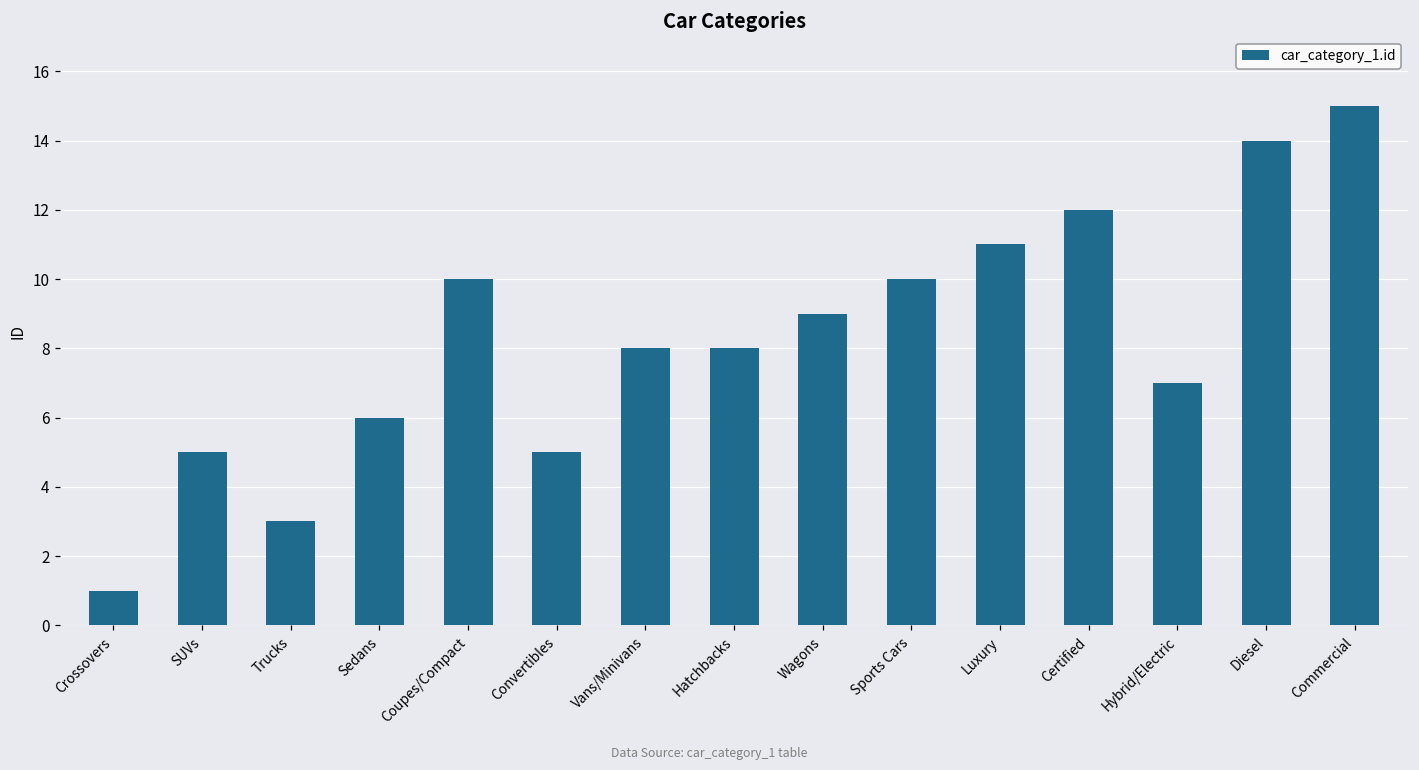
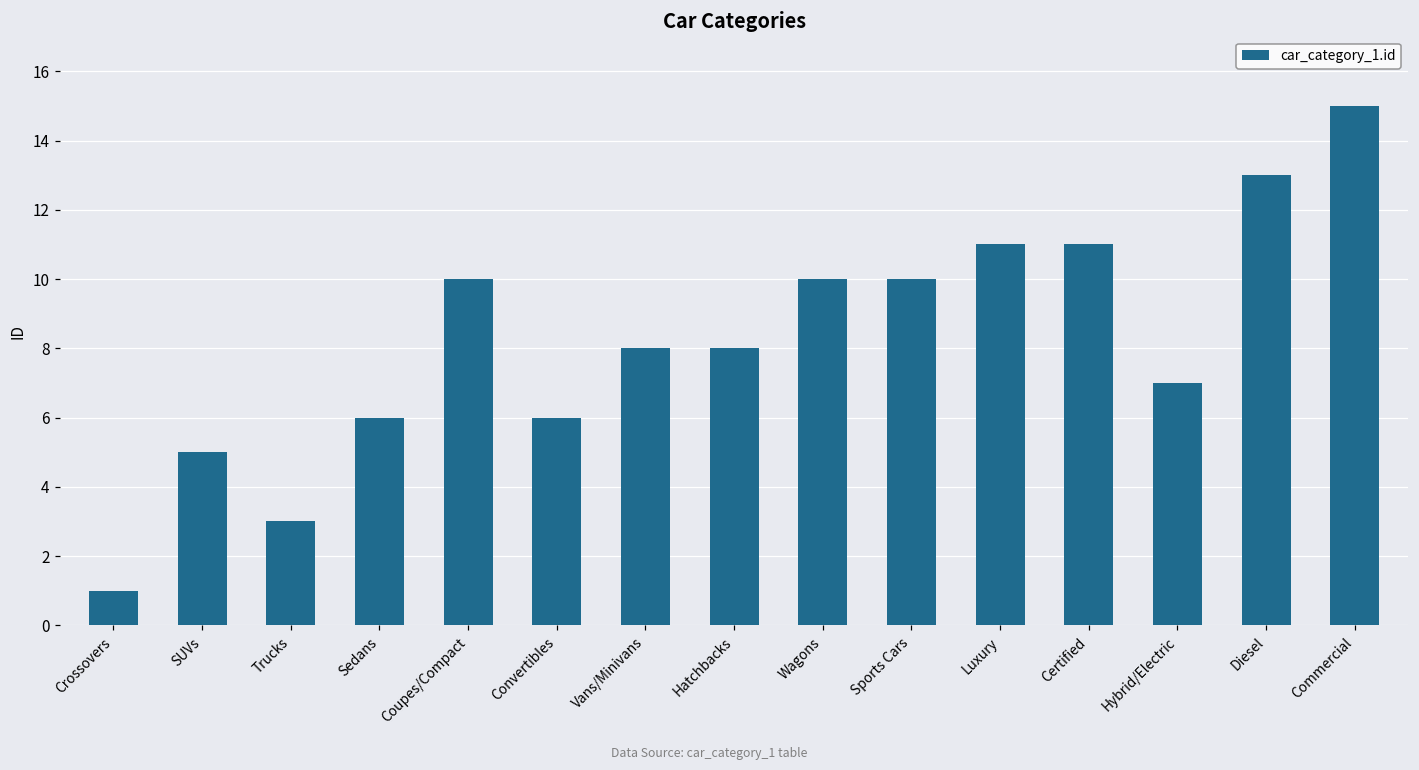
  {
    "Crossovers": 1,
    "SUVs": 5,
    "Trucks": 3,
    "Sedans": 6,
    "Coupes/Compact": 10,
-   "Convertibles": 5,
+   "Convertibles": 6,
    "Vans/Minivans": 8,
    "Hatchbacks": 8,
-   "Wagons": 9,
+   "Wagons": 10,
    "Sports Cars": 10,
    "Luxury": 11,
-   "Certified": 12,
+   "Certified": 11,
    "Hybrid/Electric": 7,
-   "Diesel": 14,
+   "Diesel": 13,
    "Commercial": 15
  }
